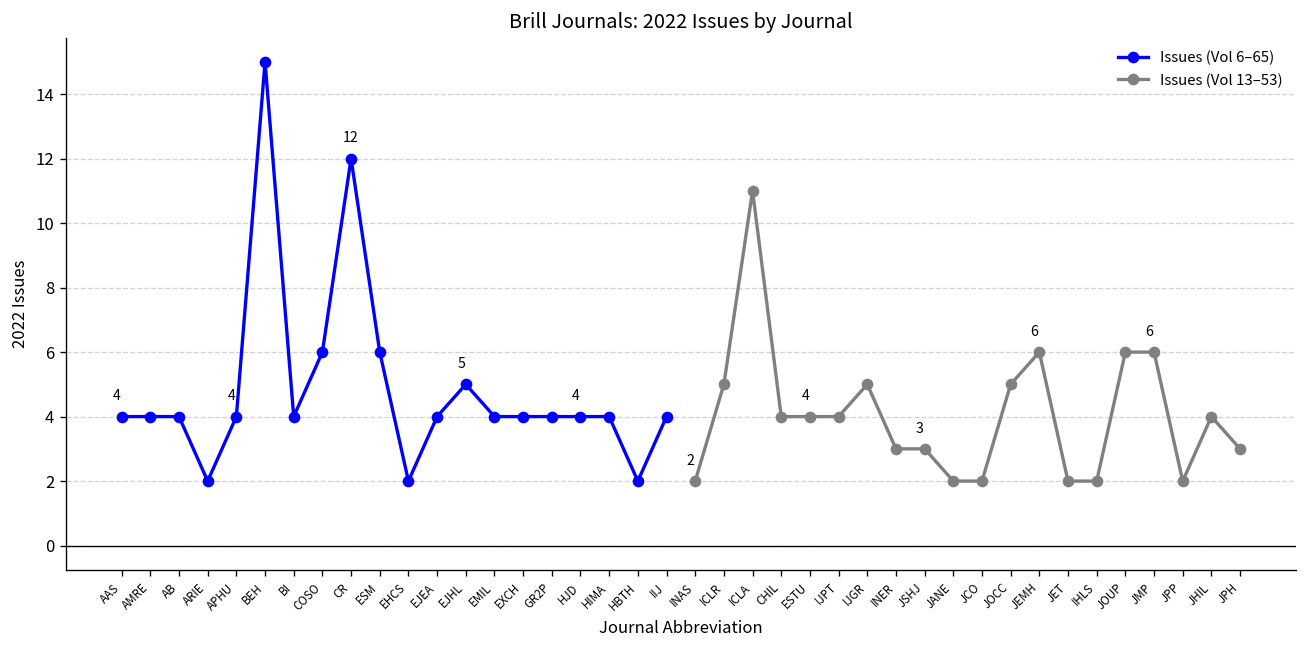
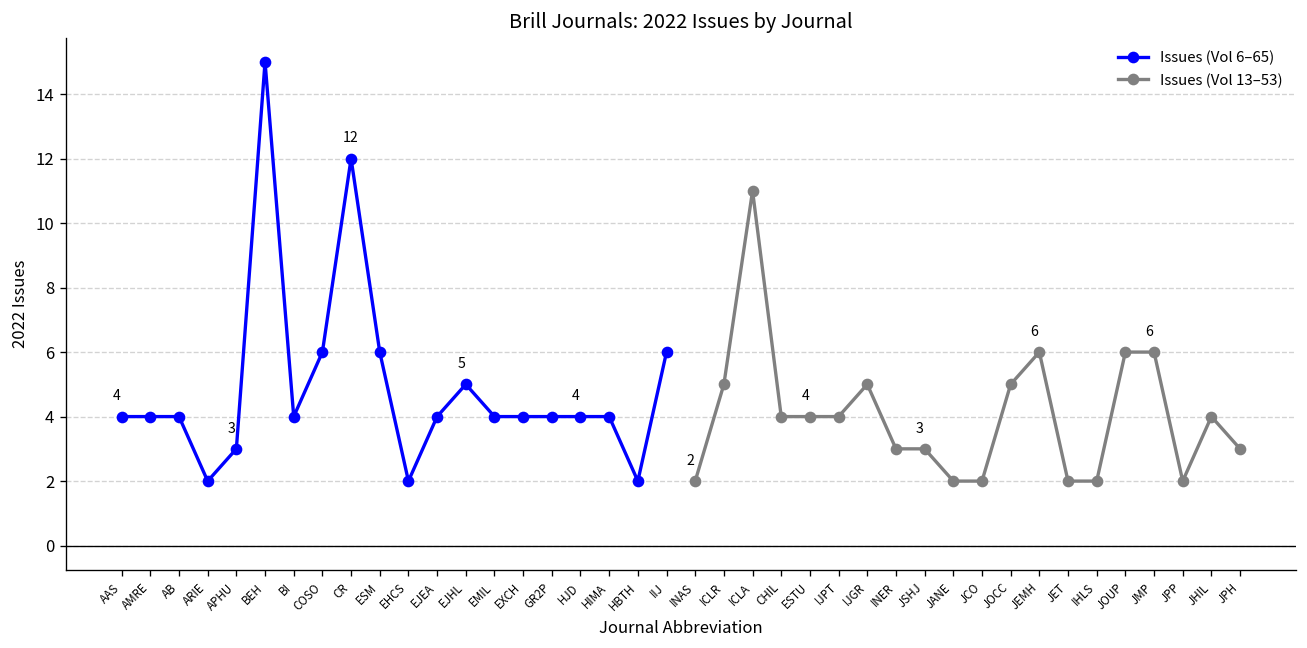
  {
    "Issues (Vol 6–65)": {
      "AAS": 4,
-     "APHU": 4,
+     "APHU": 3,
      "CR": 12,
      "EJHL": 5,
      "HJD": 4,
-     "IIJ": 4
+     "IIJ": 6
    },
    "Issues (Vol 13–53)": {
      "INAS": 2,
      "ESTU": 4,
      "JSHJ": 3,
      "JEMH": 6,
      "JMP": 6
    }
  }
